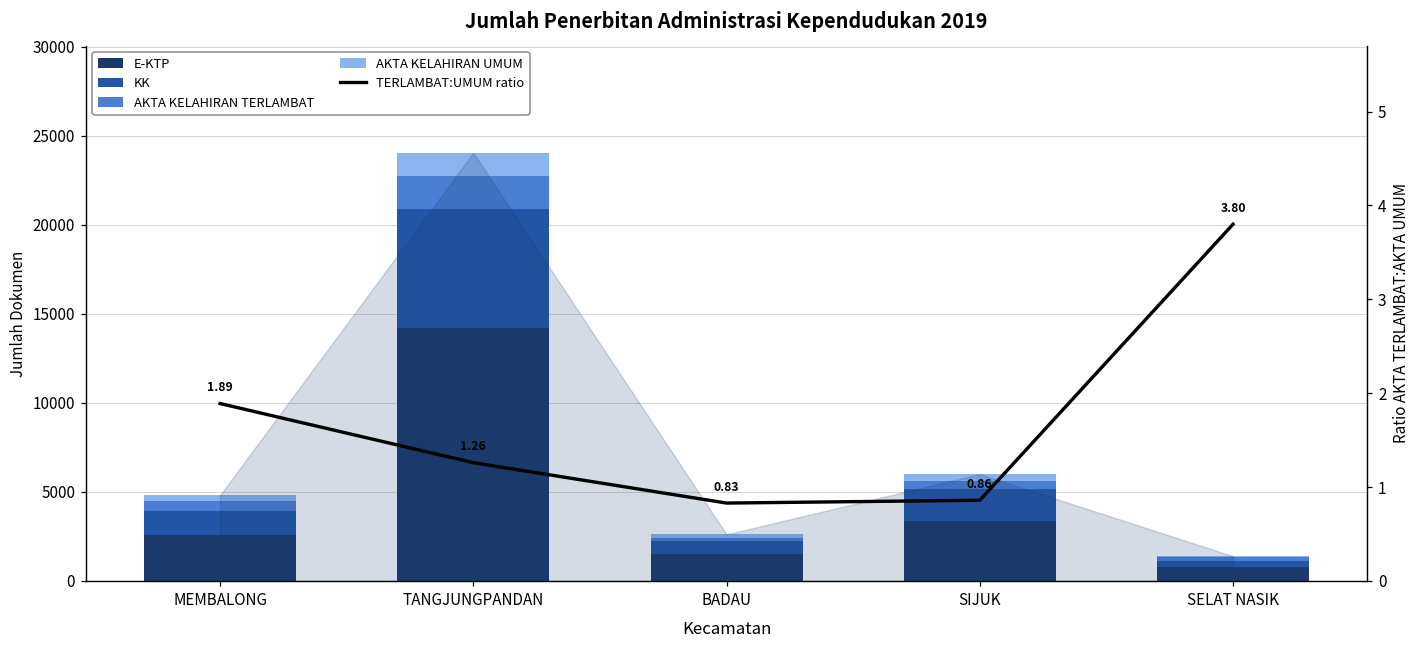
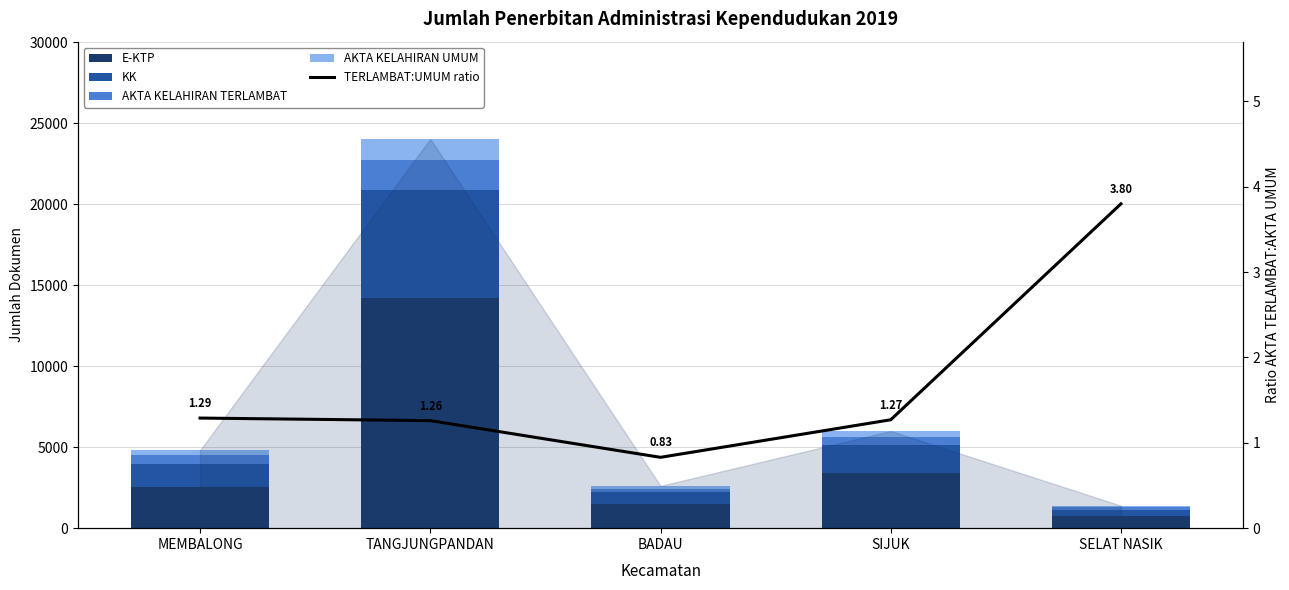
  {
    "TERLAMBAT:UMUM ratio": {
-     "MEMBALONG": 1.89,
+     "MEMBALONG": 1.29,
      "TANGJUNGPANDAN": 1.26,
      "BADAU": 0.83,
-     "SIJUK": 0.86,
+     "SIJUK": 1.27,
      "SELAT NASIK": 3.80
    }
  }
